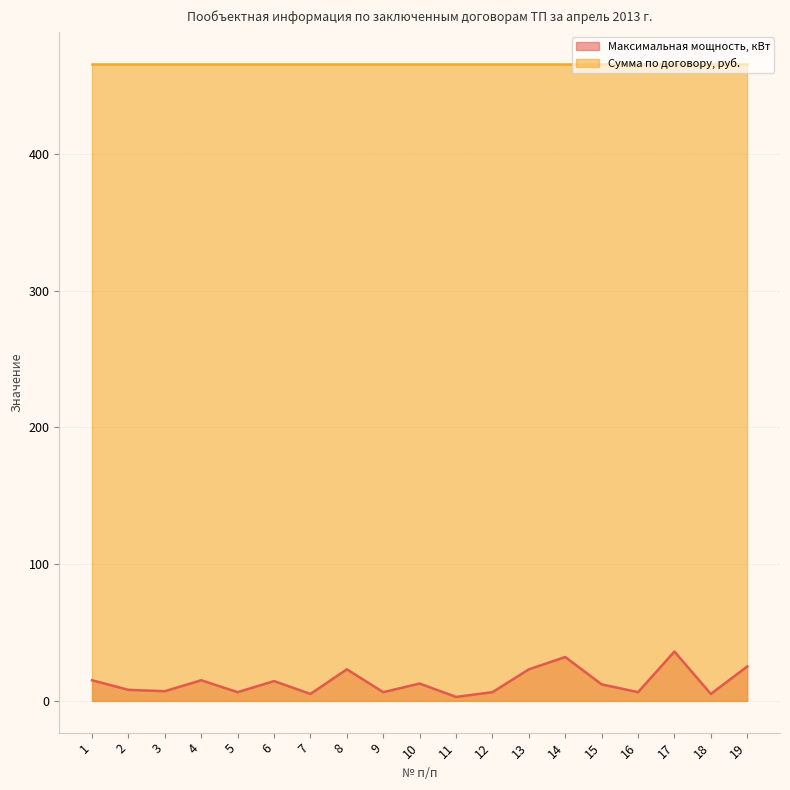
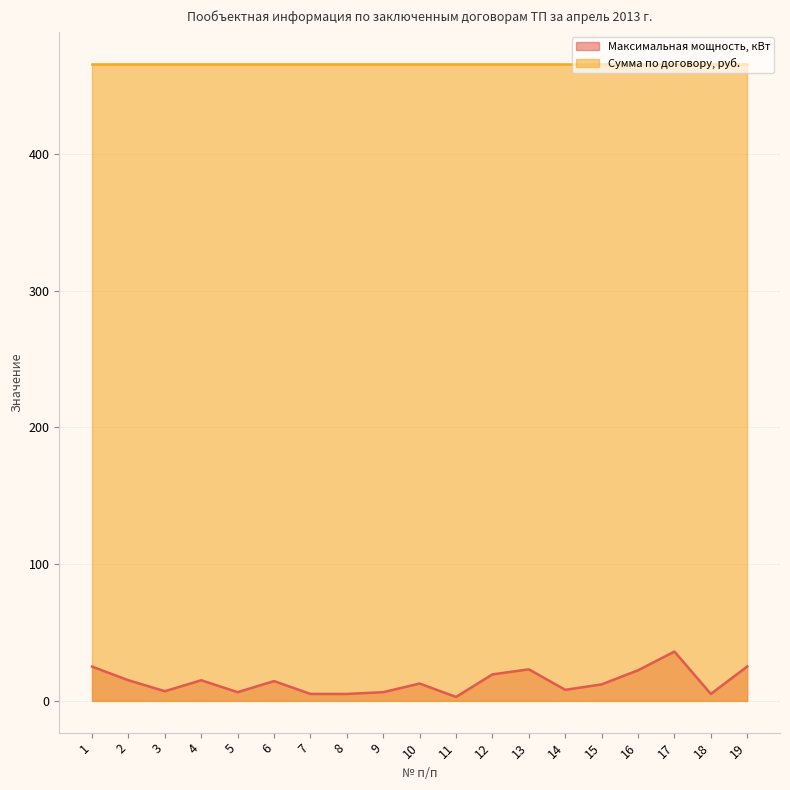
  {
    "Максимальная мощность, кВт": {
-     "1": 15,
-     "2": 8,
+     "1": 25,
+     "2": 15,
      "3": 7,
      "4": 15,
      "5": 6,
      "6": 14,
      "7": 5,
-     "8": 23,
+     "8": 5,
      "9": 6,
      "10": 13,
      "11": 3,
-     "12": 6,
+     "12": 19,
      "13": 23,
-     "14": 32,
+     "14": 8,
      "15": 12,
-     "16": 6,
+     "16": 22,
      "17": 36,
      "18": 5,
      "19": 25
    },
    "Сумма по договору, руб.": {
      "1": 466,
      "2": 466,
      "3": 466,
      "4": 466,
      "5": 466,
      "6": 466,
      "7": 466,
      "8": 466,
      "9": 466,
      "10": 466,
      "11": 466,
      "12": 466,
      "13": 466,
      "14": 466
    }
  }
